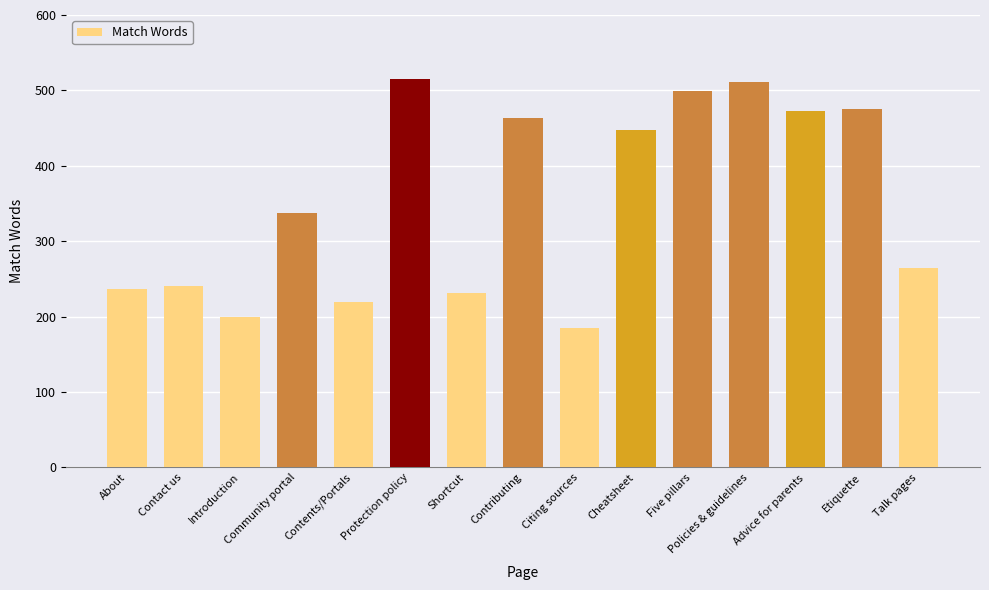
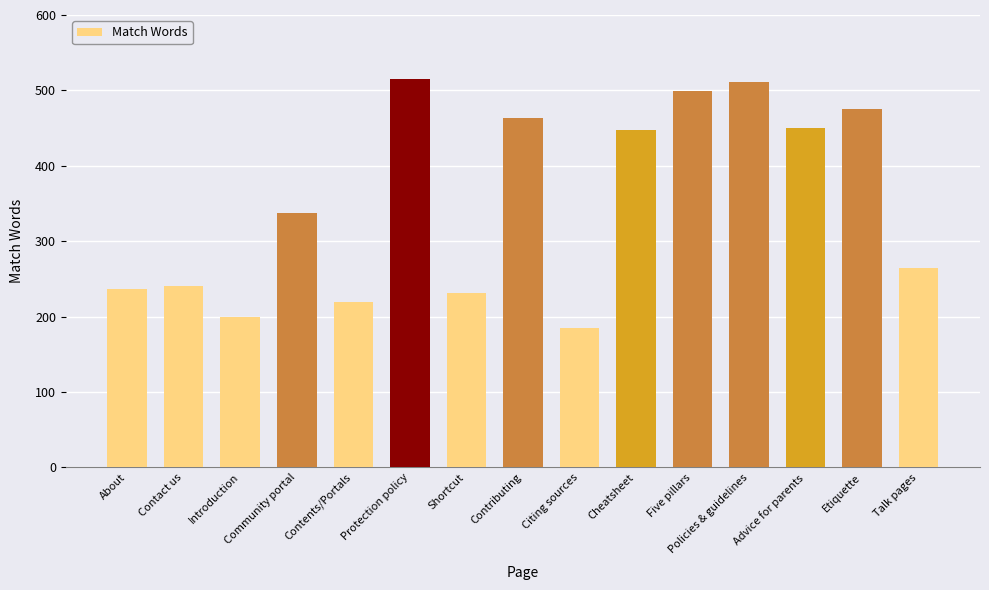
  {
    "About": 240,
    "Contact us": 240,
    "Introduction": 200,
    "Community portal": 340,
    "Contents/Portals": 220,
    "Protection policy": 520,
    "Shortcut": 230,
    "Contributing": 460,
    "Citing sources": 190,
    "Cheatsheet": 450,
    "Five pillars": 500,
    "Policies & guidelines": 510,
-   "Advice for parents": 470,
+   "Advice for parents": 450,
    "Etiquette": 480,
    "Talk pages": 260
  }
